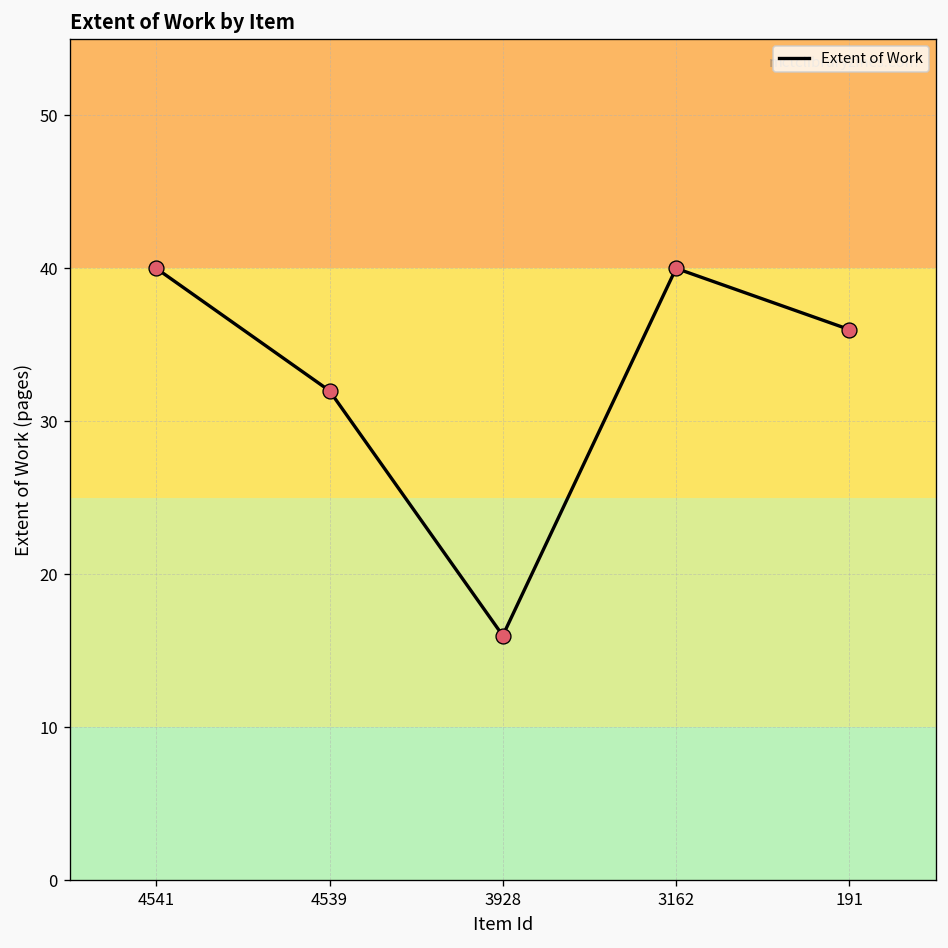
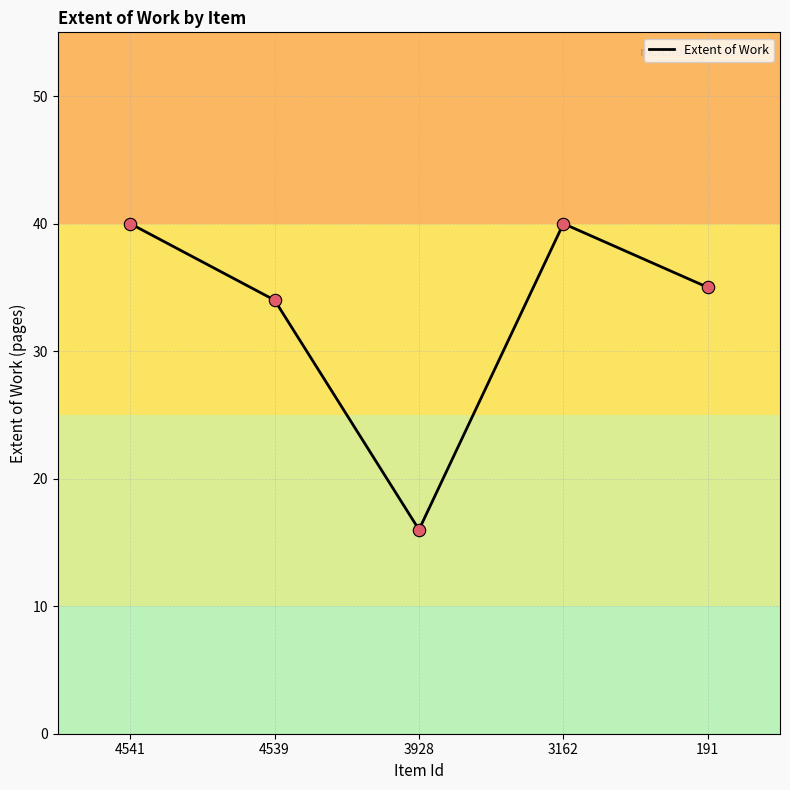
  {
    "4541": 40,
-   "4539": 32,
+   "4539": 34,
    "3928": 16,
    "3162": 40,
-   "191": 36
+   "191": 35
  }
